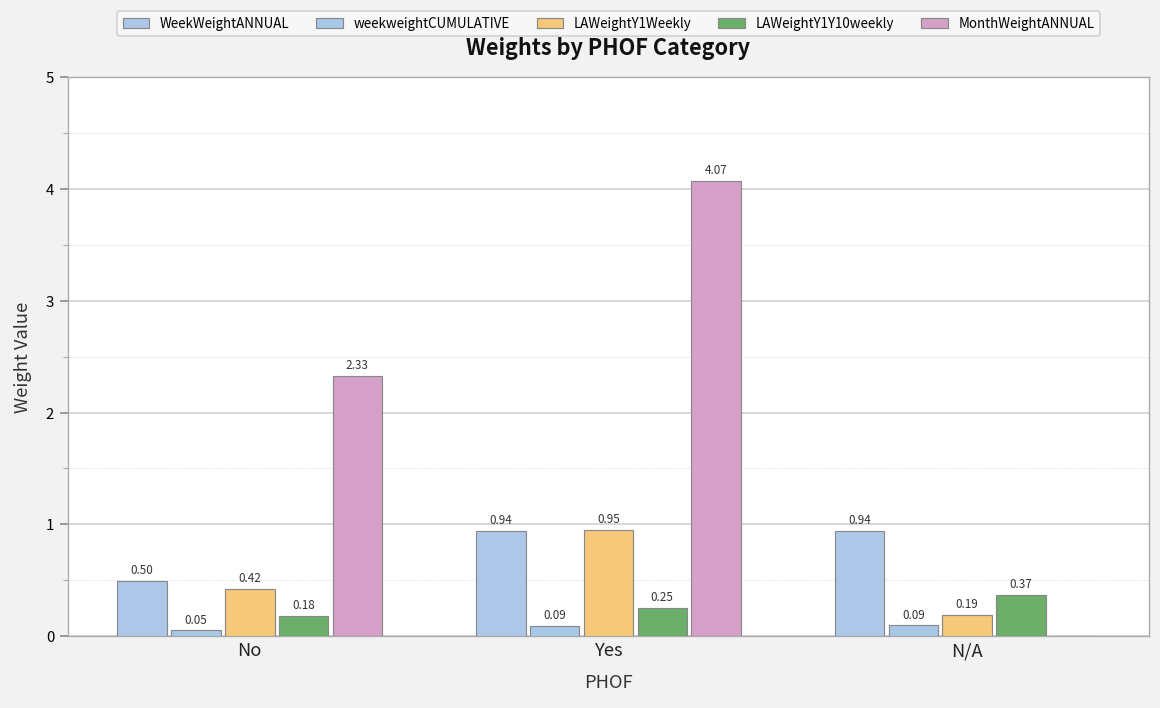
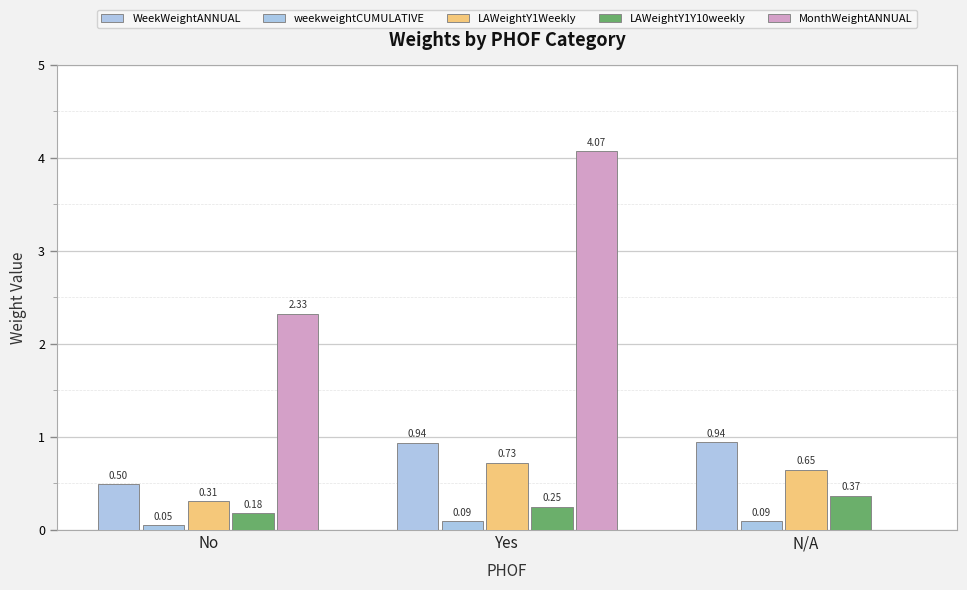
  {
    "LAWeightY1Weekly": {
-     "No": 0.42,
-     "Yes": 0.95,
-     "N/A": 0.19
+     "No": 0.31,
+     "Yes": 0.73,
+     "N/A": 0.65
    },
    "LAWeightY1Y10weekly": {
      "No": 0.18,
      "Yes": 0.25,
      "N/A": 0.37
    },
    "MonthWeightANNUAL": {
      "No": 2.33,
      "Yes": 4.07
    }
  }
